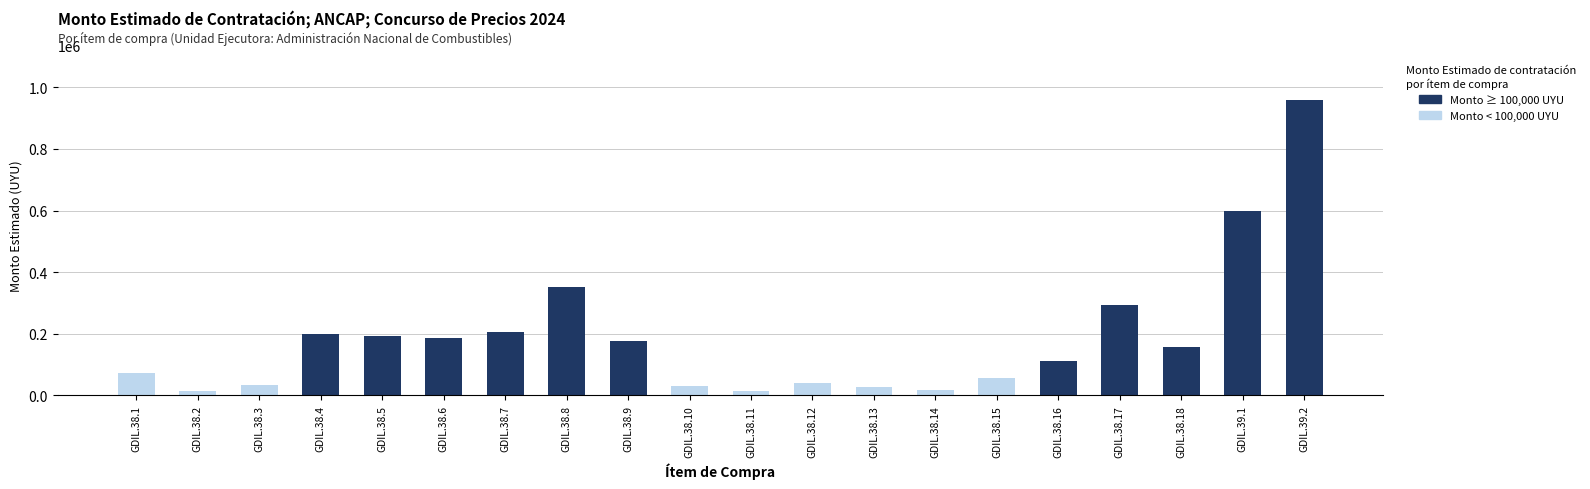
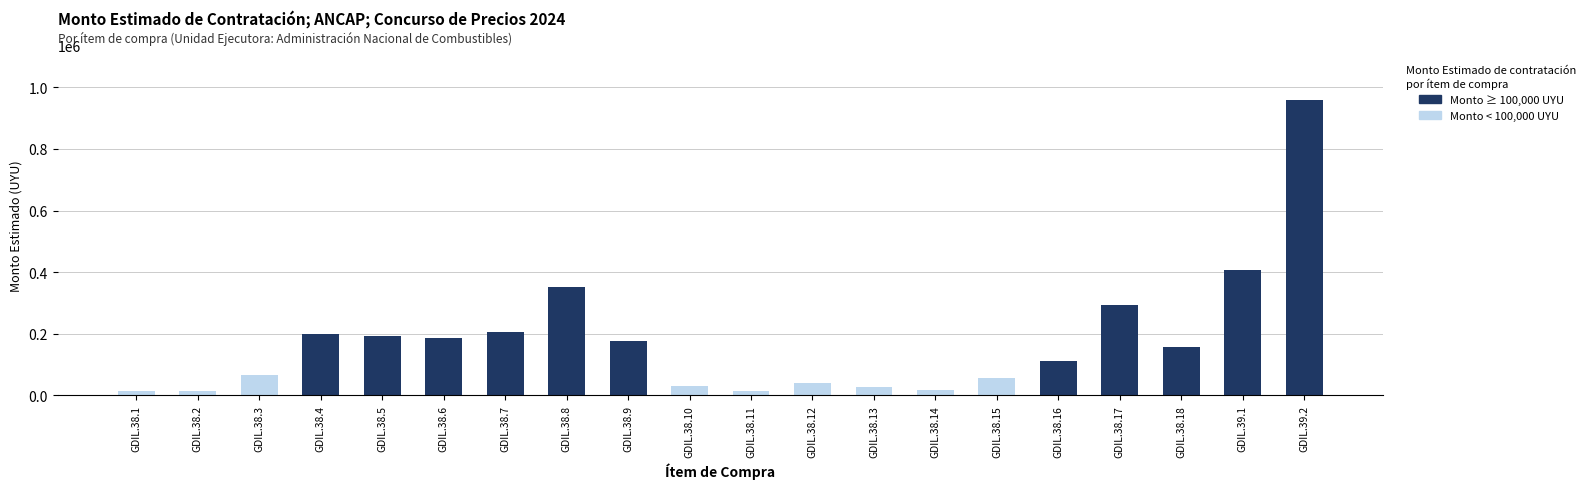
  {
    "Monto < 100,000 UYU": {
-     "GDIL.38.1": 70000,
+     "GDIL.38.1": 10000,
      "GDIL.38.2": 10000,
-     "GDIL.38.3": 30000,
+     "GDIL.38.3": 60000,
      "GDIL.38.4": 0,
      "GDIL.38.5": 0,
      "GDIL.38.6": 0,
      "GDIL.38.7": 0,
      "GDIL.38.8": 0,
      "GDIL.38.9": 0,
      "GDIL.38.10": 30000,
      "GDIL.38.11": 10000,
      "GDIL.38.12": 40000,
      "GDIL.38.13": 30000,
      "GDIL.38.14": 20000,
      "GDIL.38.15": 60000,
      "GDIL.38.16": 0,
      "GDIL.38.17": 0,
      "GDIL.38.18": 0,
      "GDIL.39.1": 0,
      "GDIL.39.2": 0
    },
    "Monto ≥ 100,000 UYU": {
      "GDIL.38.1": 0,
      "GDIL.38.2": 0,
      "GDIL.38.3": 0,
      "GDIL.38.4": 200000,
      "GDIL.38.5": 190000,
      "GDIL.38.6": 190000,
      "GDIL.38.7": 210000,
      "GDIL.38.8": 350000,
      "GDIL.38.9": 180000,
      "GDIL.38.10": 0,
      "GDIL.38.11": 0,
      "GDIL.38.12": 0,
      "GDIL.38.13": 0,
      "GDIL.38.14": 0,
      "GDIL.38.15": 0,
      "GDIL.38.16": 110000,
      "GDIL.38.17": 290000,
      "GDIL.38.18": 160000,
-     "GDIL.39.1": 600000,
+     "GDIL.39.1": 410000,
      "GDIL.39.2": 960000
    }
  }
